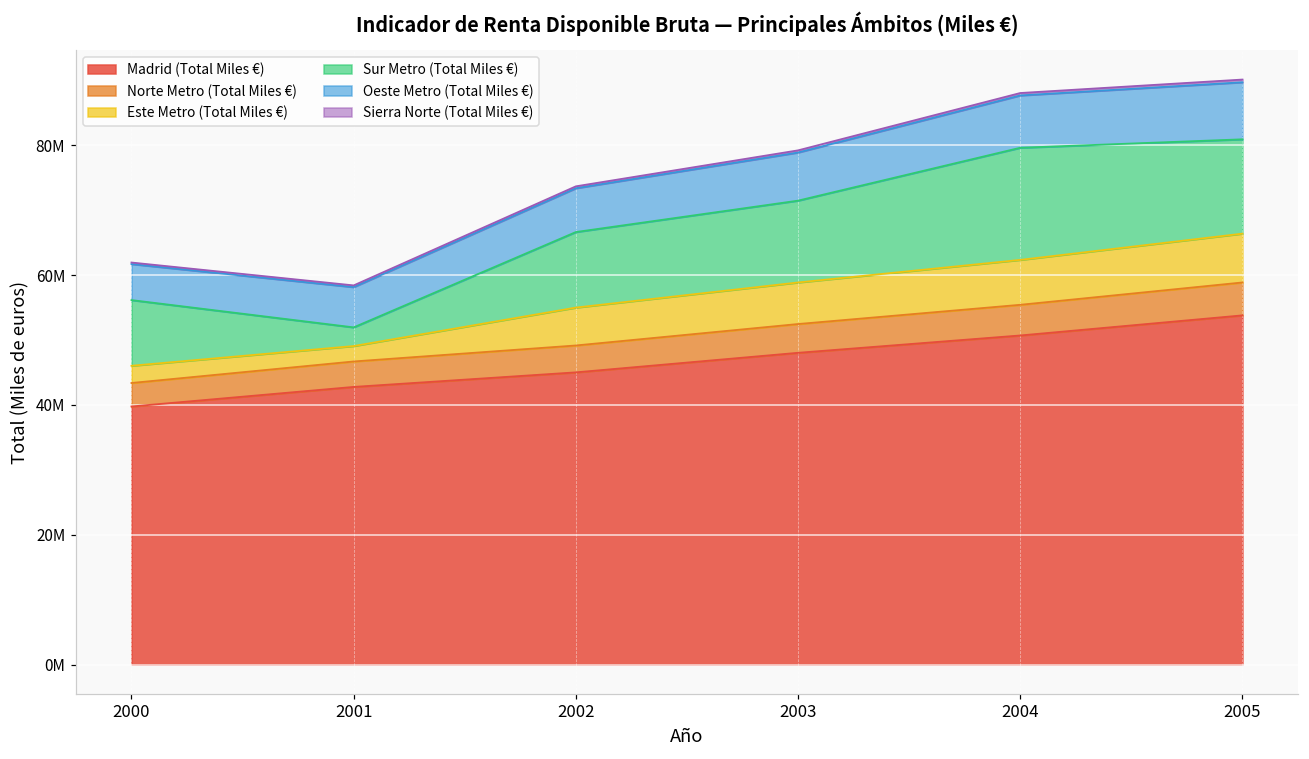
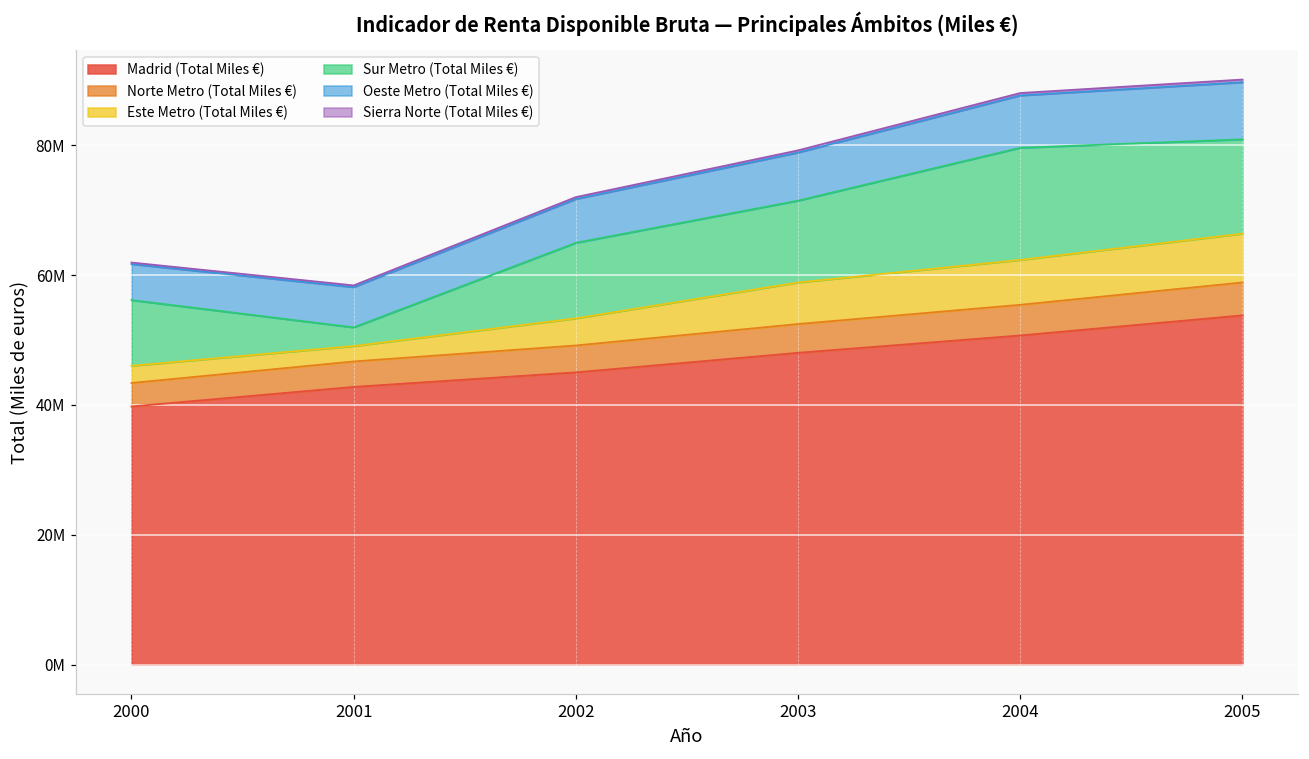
  {
    "Este Metro (Total Miles €)": {
      "2000": 3000000,
      "2001": 2000000,
-     "2002": 6000000,
+     "2002": 4000000,
      "2003": 6000000,
      "2004": 7000000,
      "2005": 8000000
    },
    "Sur Metro (Total Miles €)": {
      "2000": 10000000,
      "2001": 3000000,
      "2002": 12000000,
      "2003": 13000000,
      "2004": 17000000,
      "2005": 15000000
    }
  }
